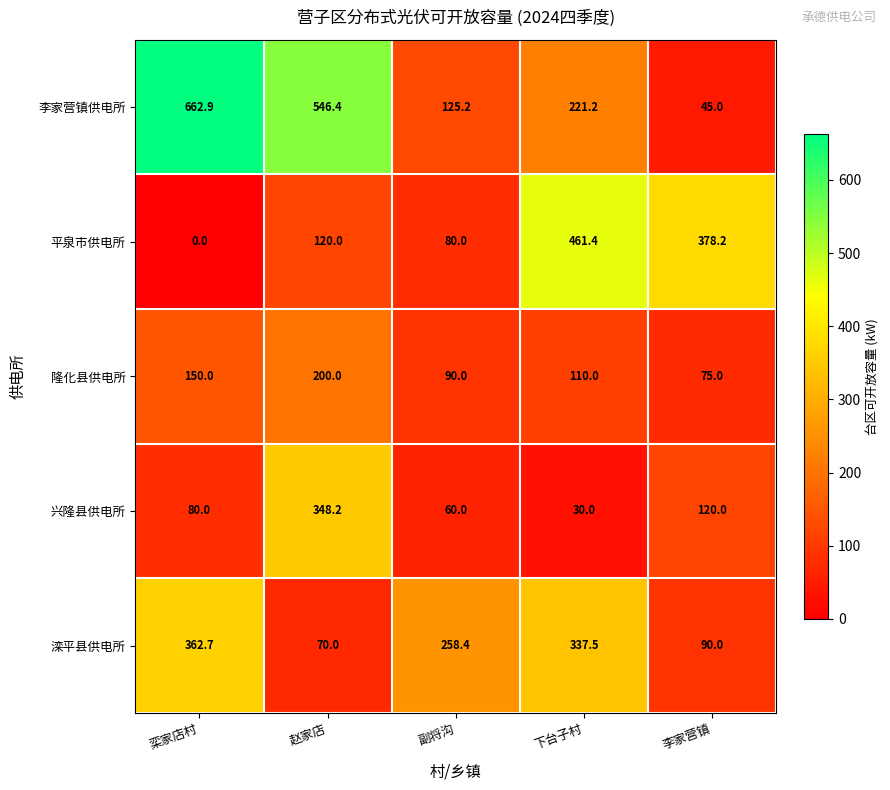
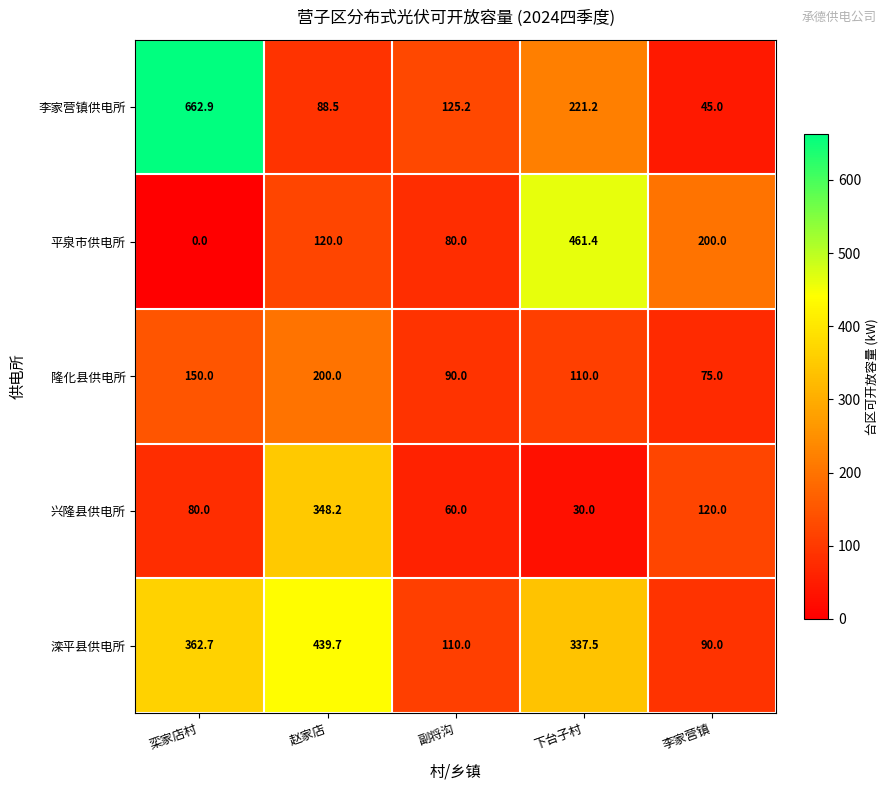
  {
    "李家营镇供电所": {
      "栾家店村": 662.9,
-     "赵家店": 546.4,
+     "赵家店": 88.5,
      "副将沟": 125.2,
      "下台子村": 221.2,
      "李家营镇": 45.0
    },
    "平泉市供电所": {
      "栾家店村": 0.0,
      "赵家店": 120.0,
      "副将沟": 80.0,
      "下台子村": 461.4,
-     "李家营镇": 378.2
+     "李家营镇": 200.0
    },
    "隆化县供电所": {
      "栾家店村": 150.0,
      "赵家店": 200.0,
      "副将沟": 90.0,
      "下台子村": 110.0,
      "李家营镇": 75.0
    },
    "兴隆县供电所": {
      "栾家店村": 80.0,
      "赵家店": 348.2,
      "副将沟": 60.0,
      "下台子村": 30.0,
      "李家营镇": 120.0
    },
    "滦平县供电所": {
      "栾家店村": 362.7,
-     "赵家店": 70.0,
-     "副将沟": 258.4,
+     "赵家店": 439.7,
+     "副将沟": 110.0,
      "下台子村": 337.5,
      "李家营镇": 90.0
    }
  }
